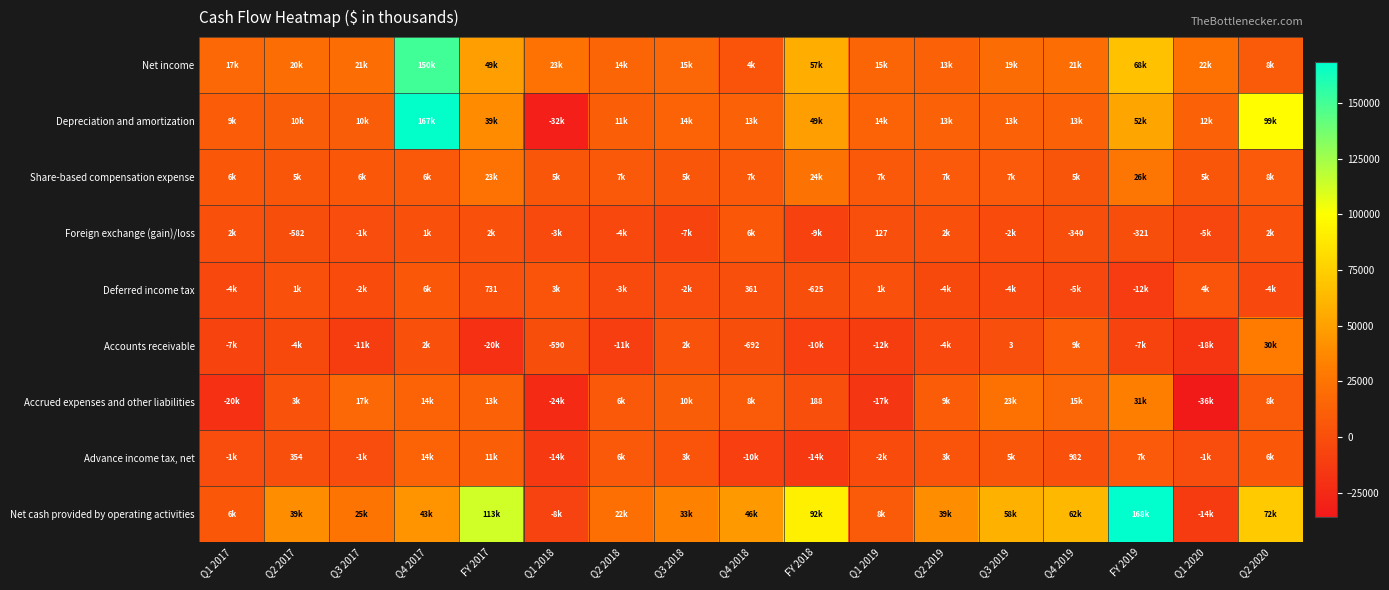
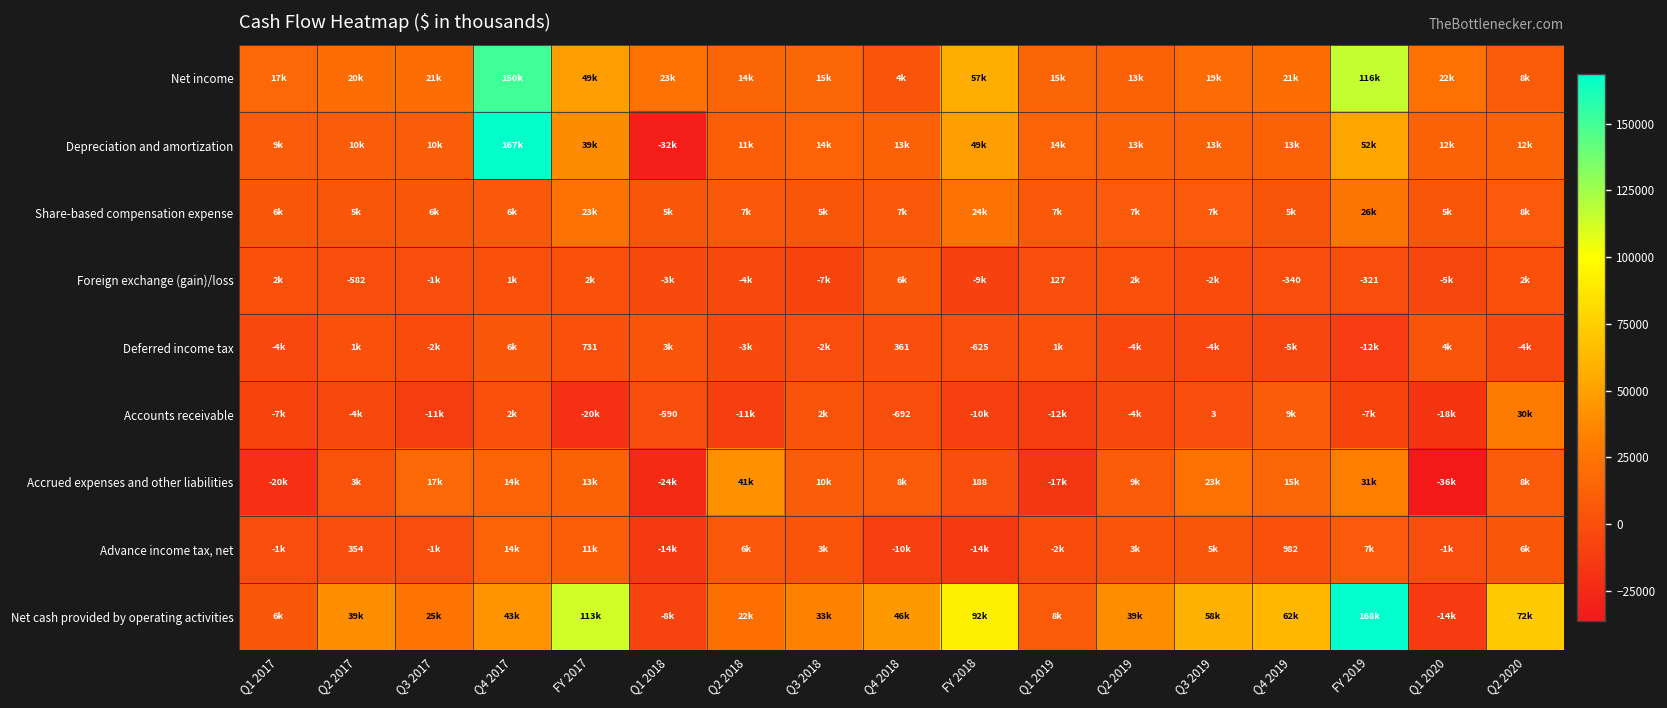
  {
    "Net income": {
      "Q1 2017": "17k",
      "Q2 2017": "20k",
      "Q3 2017": "21k",
      "Q4 2017": "150k",
      "FY 2017": "49k",
      "Q1 2018": "23k",
      "Q2 2018": "14k",
      "Q3 2018": "15k",
      "Q4 2018": "4k",
      "FY 2018": "57k",
      "Q1 2019": "15k",
      "Q2 2019": "13k",
      "Q3 2019": "19k",
      "Q4 2019": "21k",
-     "FY 2019": "68k",
+     "FY 2019": "116k",
      "Q1 2020": "22k",
      "Q2 2020": "8k"
    },
    "Depreciation and amortization": {
      "Q1 2017": "9k",
      "Q2 2017": "10k",
      "Q3 2017": "10k",
      "Q4 2017": "167k",
      "FY 2017": "39k",
      "Q1 2018": "-32k",
      "Q2 2018": "11k",
      "Q3 2018": "14k",
      "Q4 2018": "13k",
      "FY 2018": "49k",
      "Q1 2019": "14k",
      "Q2 2019": "13k",
      "Q3 2019": "13k",
      "Q4 2019": "13k",
      "FY 2019": "52k",
      "Q1 2020": "12k",
-     "Q2 2020": "99k"
+     "Q2 2020": "12k"
    },
    "Share-based compensation expense": {
      "Q1 2017": "6k",
      "Q2 2017": "5k",
      "Q3 2017": "6k",
      "Q4 2017": "6k",
      "FY 2017": "23k",
      "Q1 2018": "5k",
      "Q2 2018": "7k",
      "Q3 2018": "5k",
      "Q4 2018": "7k",
      "FY 2018": "24k",
      "Q1 2019": "7k",
      "Q2 2019": "7k",
      "Q3 2019": "7k",
      "Q4 2019": "5k",
      "FY 2019": "26k",
      "Q1 2020": "5k",
      "Q2 2020": "8k"
    },
    "Foreign exchange (gain)/loss": {
      "Q1 2017": "2k",
      "Q2 2017": "-582",
      "Q3 2017": "-1k",
      "Q4 2017": "1k",
      "FY 2017": "2k",
      "Q1 2018": "-3k",
      "Q2 2018": "-4k",
      "Q3 2018": "-7k",
      "Q4 2018": "6k",
      "FY 2018": "-9k",
      "Q1 2019": "127",
      "Q2 2019": "2k",
      "Q3 2019": "-2k",
      "Q4 2019": "-340",
      "FY 2019": "-321",
      "Q1 2020": "-5k",
      "Q2 2020": "2k"
    },
    "Deferred income tax": {
      "Q1 2017": "-4k",
      "Q2 2017": "1k",
      "Q3 2017": "-2k",
      "Q4 2017": "6k",
      "FY 2017": "731",
      "Q1 2018": "3k",
      "Q2 2018": "-3k",
      "Q3 2018": "-2k",
      "Q4 2018": "361",
      "FY 2018": "-625",
      "Q1 2019": "1k",
      "Q2 2019": "-4k",
      "Q3 2019": "-4k",
      "Q4 2019": "-5k",
      "FY 2019": "-12k",
      "Q1 2020": "4k",
      "Q2 2020": "-4k"
    },
    "Accounts receivable": {
      "Q1 2017": "-7k",
      "Q2 2017": "-4k",
      "Q3 2017": "-11k",
      "Q4 2017": "2k",
      "FY 2017": "-20k",
      "Q1 2018": "-590",
      "Q2 2018": "-11k",
      "Q3 2018": "2k",
      "Q4 2018": "-692",
      "FY 2018": "-10k",
      "Q1 2019": "-12k",
      "Q2 2019": "-4k",
      "Q3 2019": "3",
      "Q4 2019": "9k",
      "FY 2019": "-7k",
      "Q1 2020": "-18k",
      "Q2 2020": "30k"
    },
    "Accrued expenses and other liabilities": {
      "Q1 2017": "-20k",
      "Q2 2017": "3k",
      "Q3 2017": "17k",
      "Q4 2017": "14k",
      "FY 2017": "13k",
      "Q1 2018": "-24k",
-     "Q2 2018": "6k",
+     "Q2 2018": "41k",
      "Q3 2018": "10k",
      "Q4 2018": "8k",
      "FY 2018": "188",
      "Q1 2019": "-17k",
      "Q2 2019": "9k",
      "Q3 2019": "23k",
      "Q4 2019": "15k",
      "FY 2019": "31k",
      "Q1 2020": "-36k",
      "Q2 2020": "8k"
    },
    "Advance income tax, net": {
      "Q1 2017": "-1k",
      "Q2 2017": "354",
      "Q3 2017": "-1k",
      "Q4 2017": "14k",
      "FY 2017": "11k",
      "Q1 2018": "-14k",
      "Q2 2018": "6k",
      "Q3 2018": "3k",
      "Q4 2018": "-10k",
      "FY 2018": "-14k",
      "Q1 2019": "-2k",
      "Q2 2019": "3k",
      "Q3 2019": "5k",
      "Q4 2019": "982",
      "FY 2019": "7k",
      "Q1 2020": "-1k",
      "Q2 2020": "6k"
    },
    "Net cash provided by operating activities": {
      "Q1 2017": "6k",
      "Q2 2017": "39k",
      "Q3 2017": "25k",
      "Q4 2017": "43k",
      "FY 2017": "113k",
      "Q1 2018": "-8k",
      "Q2 2018": "22k",
      "Q3 2018": "33k",
      "Q4 2018": "46k",
      "FY 2018": "92k",
      "Q1 2019": "8k",
      "Q2 2019": "39k",
      "Q3 2019": "58k",
      "Q4 2019": "62k",
      "FY 2019": "168k",
      "Q1 2020": "-14k",
      "Q2 2020": "72k"
    }
  }
